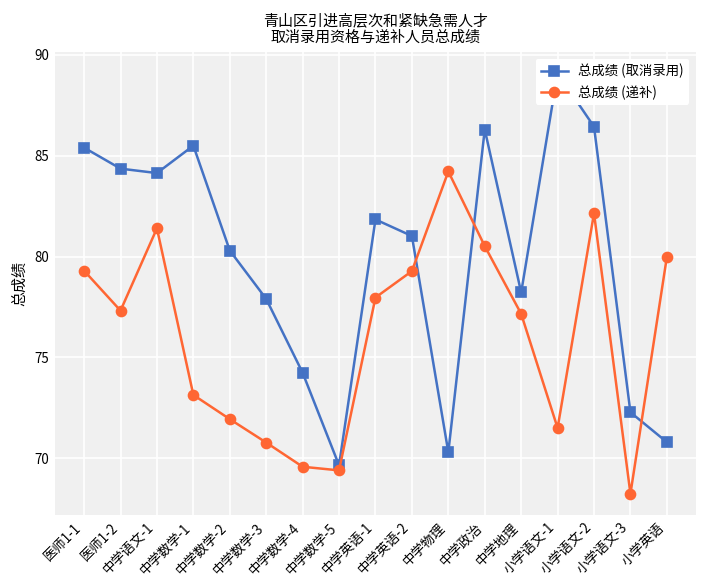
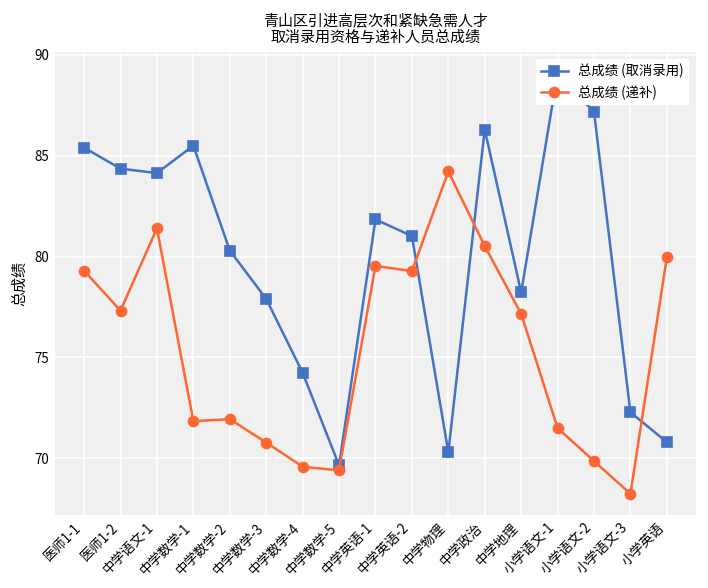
  {
    "总成绩 (取消录用)": {
      "医师1-1": 85.4,
      "医师1-2": 84.4,
      "中学语文-1": 84.1,
      "中学数学-1": 85.5,
      "中学数学-2": 80.3,
      "中学数学-3": 77.9,
      "中学数学-4": 74.2,
      "中学数学-5": 69.7,
      "中学英语-1": 81.8,
      "中学英语-2": 81.0,
      "中学物理": 70.3,
      "中学政治": 86.3,
      "中学地理": 78.2,
-     "小学语文-2": 86.4,
+     "小学语文-2": 87.2,
      "小学语文-3": 72.3,
      "小学英语": 70.8
    },
    "总成绩 (递补)": {
      "医师1-1": 79.3,
      "医师1-2": 77.3,
      "中学语文-1": 81.4,
-     "中学数学-1": 73.1,
+     "中学数学-1": 71.8,
      "中学数学-2": 71.9,
      "中学数学-3": 70.8,
      "中学数学-4": 69.6,
      "中学数学-5": 69.4,
-     "中学英语-1": 78.0,
+     "中学英语-1": 79.5,
      "中学英语-2": 79.3,
      "中学物理": 84.2,
      "中学政治": 80.5,
      "中学地理": 77.2,
      "小学语文-1": 71.5,
-     "小学语文-2": 82.2,
+     "小学语文-2": 69.9,
      "小学语文-3": 68.2,
      "小学英语": 80.0
    }
  }
